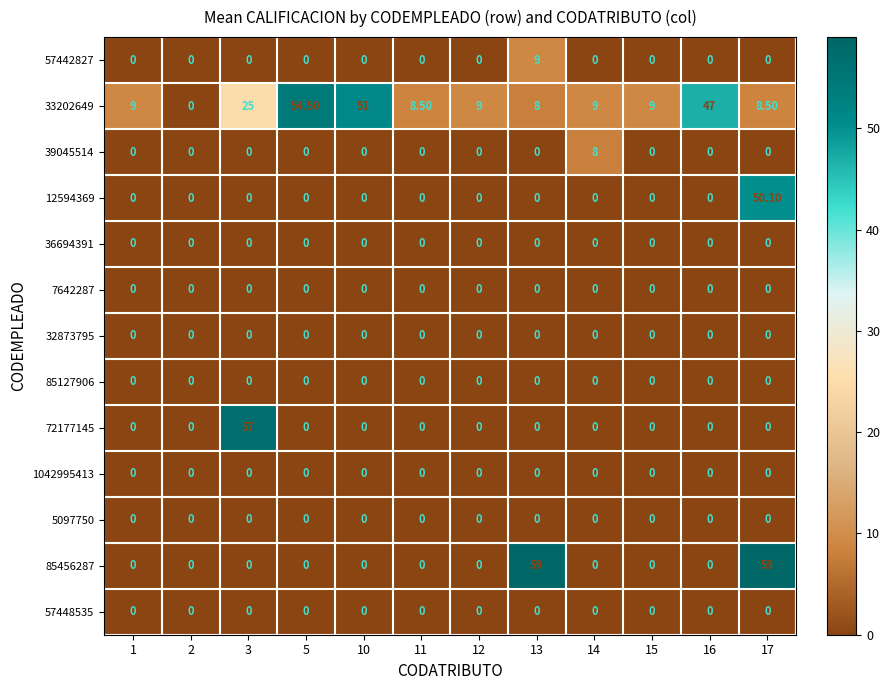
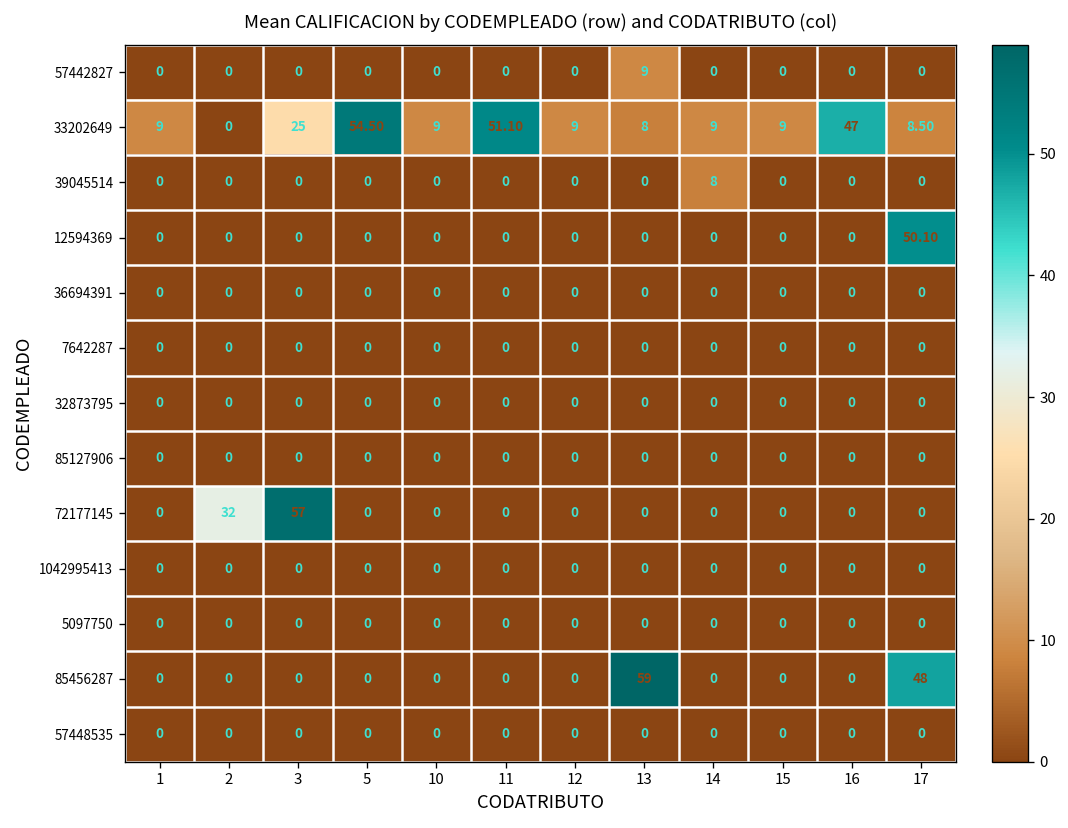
  {
    "57442827": {
      "1": 0,
      "2": 0,
      "3": 0,
      "5": 0,
      "10": 0,
      "11": 0,
      "12": 0,
      "13": 9,
      "14": 0,
      "15": 0,
      "16": 0,
      "17": 0
    },
    "33202649": {
      "1": 9,
      "2": 0,
      "3": 25,
      "5": 54.50,
-     "10": 51,
-     "11": 8.50,
+     "10": 9,
+     "11": 51.10,
      "12": 9,
      "13": 8,
      "14": 9,
      "15": 9,
      "16": 47,
      "17": 8.50
    },
    "39045514": {
      "1": 0,
      "2": 0,
      "3": 0,
      "5": 0,
      "10": 0,
      "11": 0,
      "12": 0,
      "13": 0,
      "14": 8,
      "15": 0,
      "16": 0,
      "17": 0
    },
    "12594369": {
      "1": 0,
      "2": 0,
      "3": 0,
      "5": 0,
      "10": 0,
      "11": 0,
      "12": 0,
      "13": 0,
      "14": 0,
      "15": 0,
      "16": 0,
      "17": 50.10
    },
    "36694391": {
      "1": 0,
      "2": 0,
      "3": 0,
      "5": 0,
      "10": 0,
      "11": 0,
      "12": 0,
      "13": 0,
      "14": 0,
      "15": 0,
      "16": 0,
      "17": 0
    },
    "7642287": {
      "1": 0,
      "2": 0,
      "3": 0,
      "5": 0,
      "10": 0,
      "11": 0,
      "12": 0,
      "13": 0,
      "14": 0,
      "15": 0,
      "16": 0,
      "17": 0
    },
    "32873795": {
      "1": 0,
      "2": 0,
      "3": 0,
      "5": 0,
      "10": 0,
      "11": 0,
      "12": 0,
      "13": 0,
      "14": 0,
      "15": 0,
      "16": 0,
      "17": 0
    },
    "85127906": {
      "1": 0,
      "2": 0,
      "3": 0,
      "5": 0,
      "10": 0,
      "11": 0,
      "12": 0,
      "13": 0,
      "14": 0,
      "15": 0,
      "16": 0,
      "17": 0
    },
    "72177145": {
      "1": 0,
-     "2": 0,
+     "2": 32,
      "3": 57,
      "5": 0,
      "10": 0,
      "11": 0,
      "12": 0,
      "13": 0,
      "14": 0,
      "15": 0,
      "16": 0,
      "17": 0
    },
    "1042995413": {
      "1": 0,
      "2": 0,
      "3": 0,
      "5": 0,
      "10": 0,
      "11": 0,
      "12": 0,
      "13": 0,
      "14": 0,
      "15": 0,
      "16": 0,
      "17": 0
    },
    "5097750": {
      "1": 0,
      "2": 0,
      "3": 0,
      "5": 0,
      "10": 0,
      "11": 0,
      "12": 0,
      "13": 0,
      "14": 0,
      "15": 0,
      "16": 0,
      "17": 0
    },
    "85456287": {
      "1": 0,
      "2": 0,
      "3": 0,
      "5": 0,
      "10": 0,
      "11": 0,
      "12": 0,
      "13": 59,
      "14": 0,
      "15": 0,
      "16": 0,
-     "17": 59
+     "17": 48
    },
    "57448535": {
      "1": 0,
      "2": 0,
      "3": 0,
      "5": 0,
      "10": 0,
      "11": 0,
      "12": 0,
      "13": 0,
      "14": 0,
      "15": 0,
      "16": 0,
      "17": 0
    }
  }
